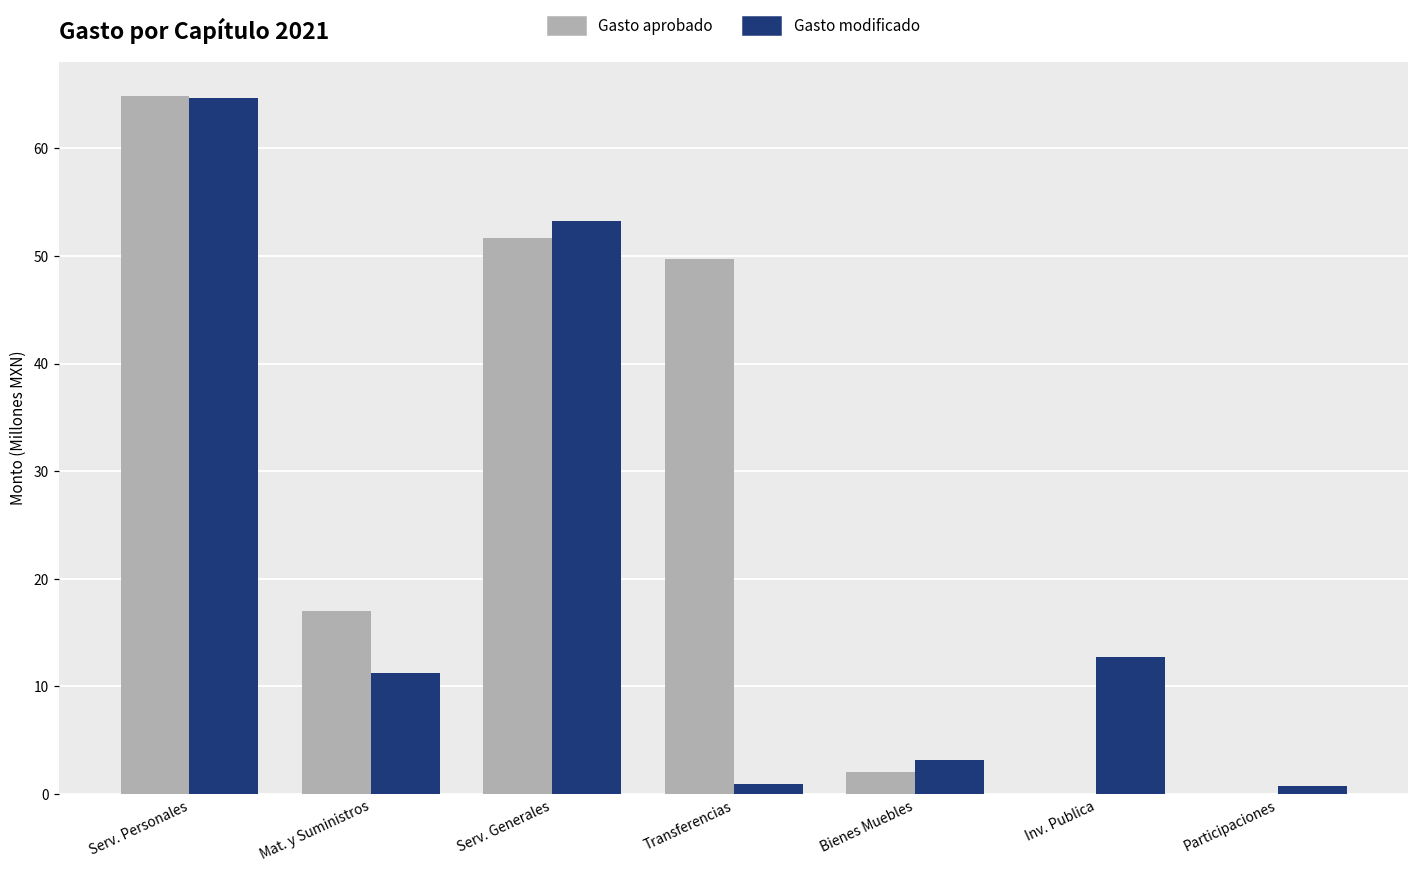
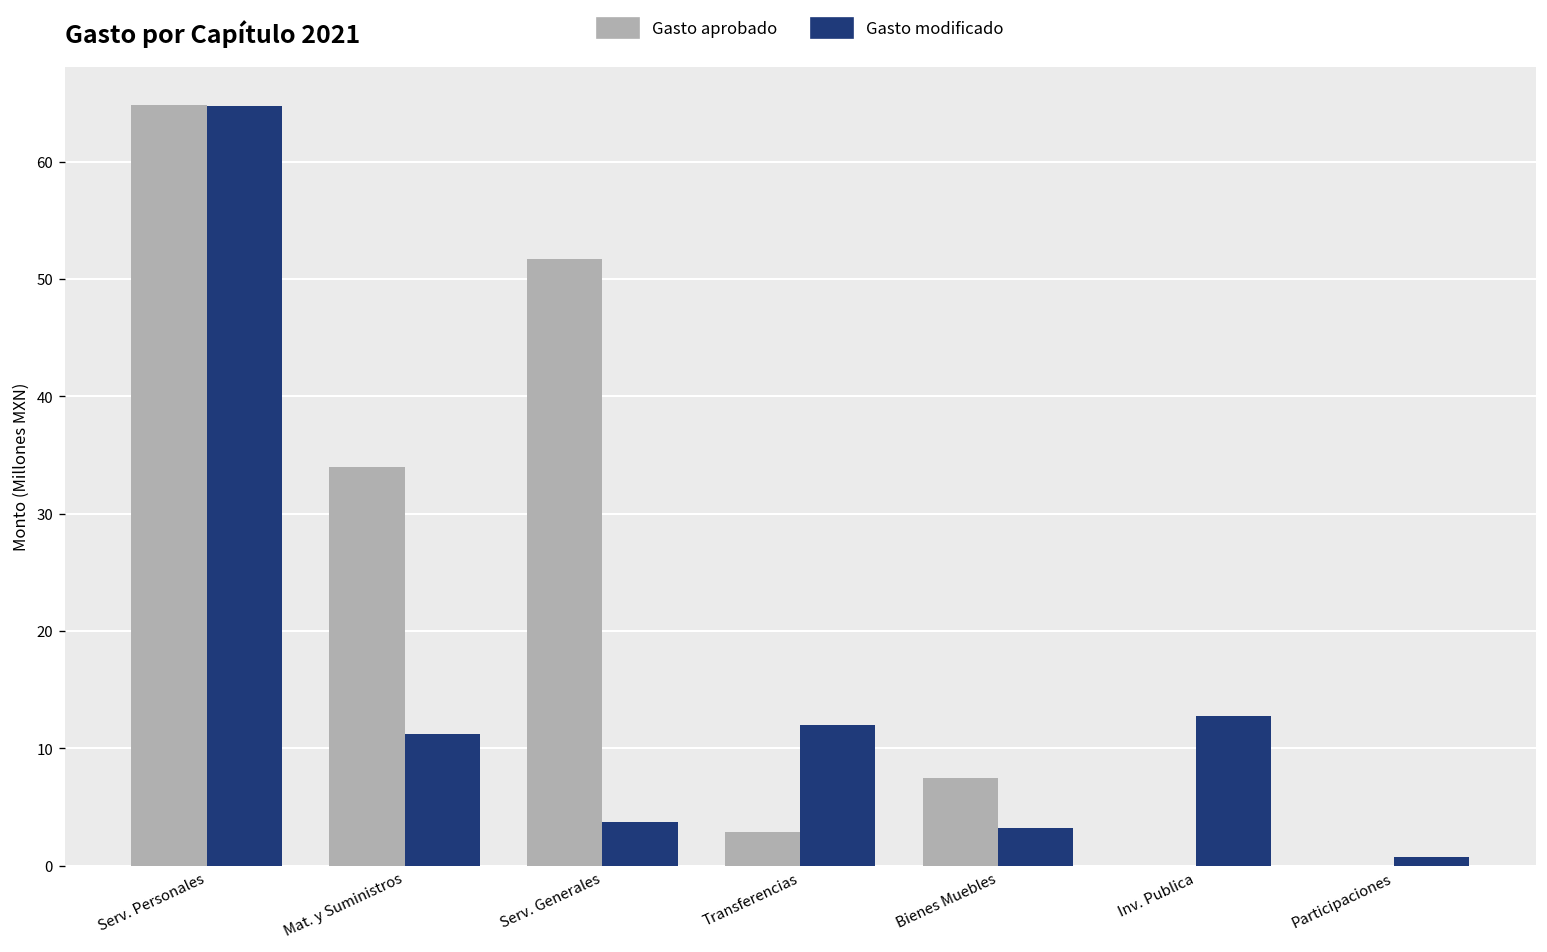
  {
    "Gasto aprobado": {
      "Serv. Personales": 65,
-     "Mat. y Suministros": 17,
+     "Mat. y Suministros": 34,
      "Serv. Generales": 52,
-     "Transferencias": 50,
-     "Bienes Muebles": 2,
+     "Transferencias": 3,
+     "Bienes Muebles": 8,
      "Inv. Publica": 0,
      "Participaciones": 0
    },
    "Gasto modificado": {
      "Serv. Personales": 65,
      "Mat. y Suministros": 11,
-     "Serv. Generales": 53,
-     "Transferencias": 1,
+     "Serv. Generales": 4,
+     "Transferencias": 12,
      "Bienes Muebles": 3,
      "Inv. Publica": 13,
      "Participaciones": 1
    }
  }
